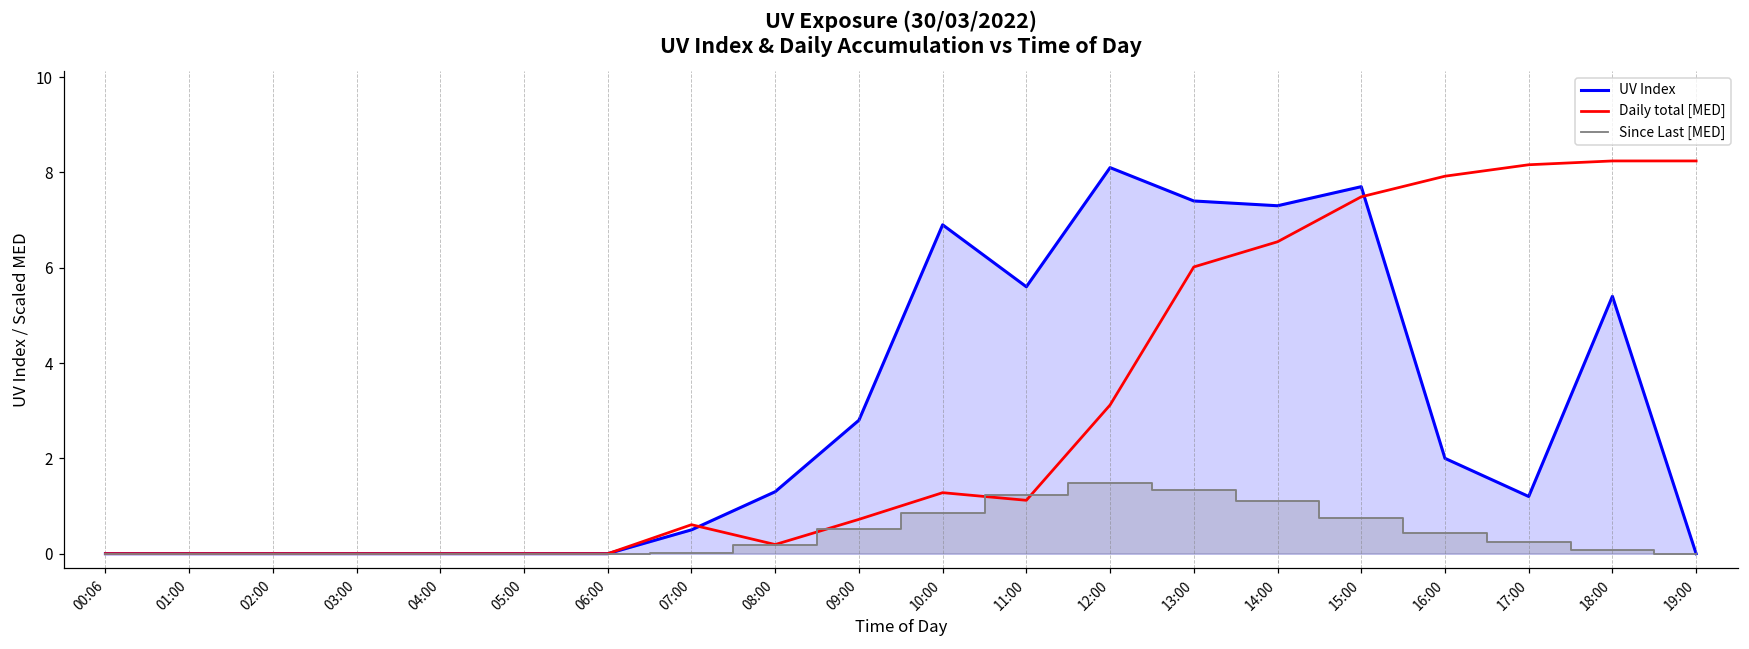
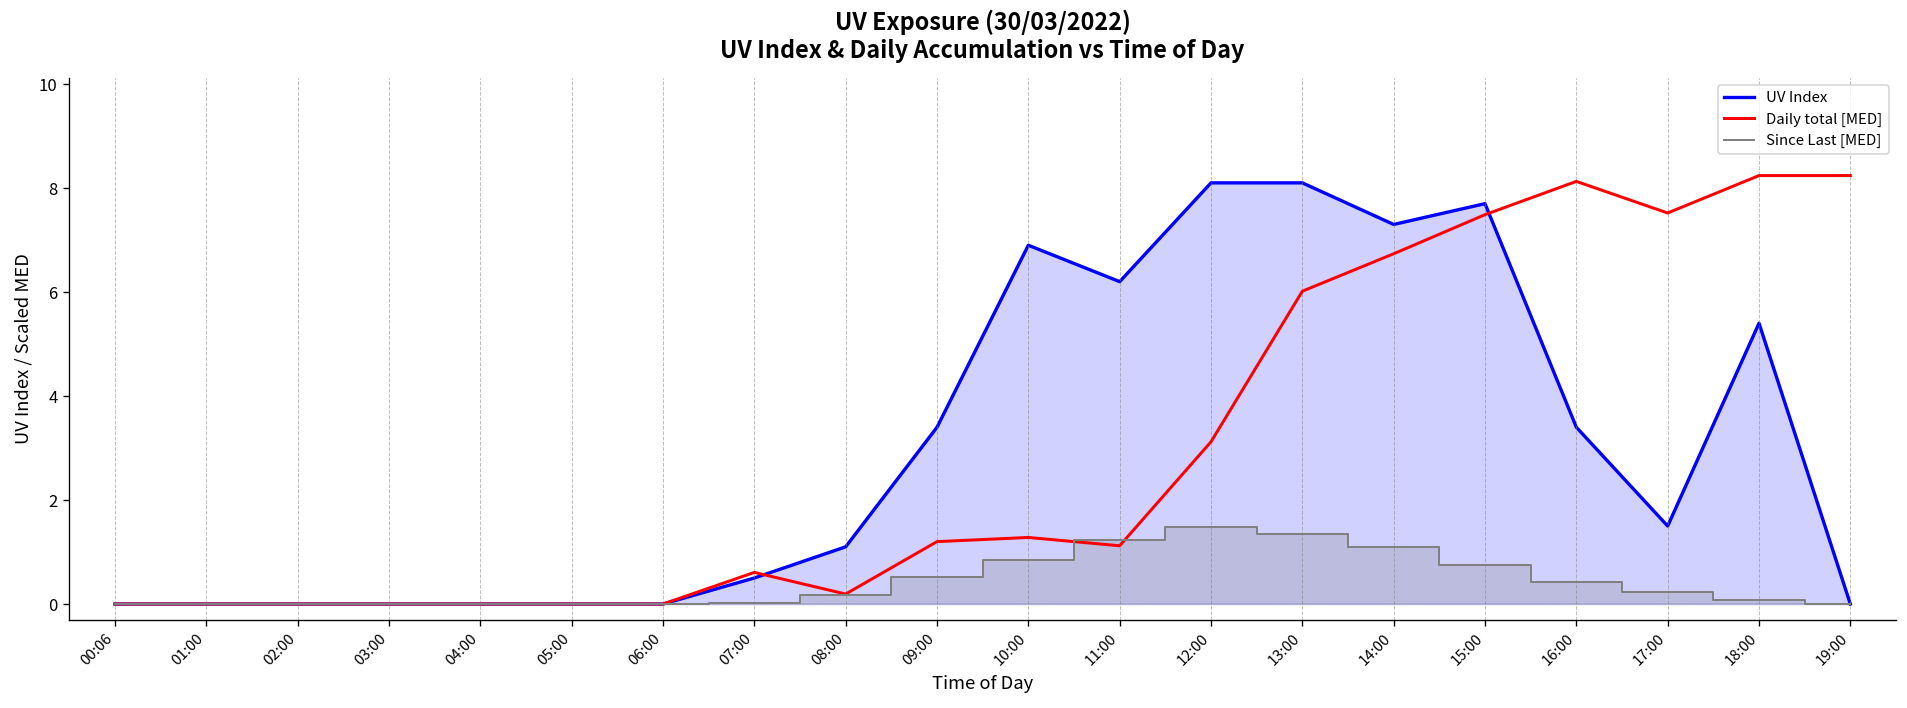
  {
    "UV Index": {
      "07:00": 0.5,
-     "08:00": 1.3,
-     "09:00": 2.8,
+     "08:00": 1.1,
+     "09:00": 3.4,
      "10:00": 6.9,
-     "11:00": 5.6,
+     "11:00": 6.2,
      "12:00": 8.1,
-     "13:00": 7.4,
+     "13:00": 8.1,
      "14:00": 7.3,
      "15:00": 7.7,
-     "16:00": 2.0,
-     "17:00": 1.2,
+     "16:00": 3.4,
+     "17:00": 1.5,
      "18:00": 5.4
    },
    "Daily total [MED]": {
      "07:00": 0.6,
-     "09:00": 0.7,
+     "09:00": 1.2,
      "10:00": 1.3,
      "11:00": 1.1,
      "12:00": 3.1,
      "13:00": 6.0,
-     "14:00": 6.5,
+     "14:00": 6.7,
      "15:00": 7.5,
-     "16:00": 7.9,
-     "17:00": 8.2,
+     "16:00": 8.1,
+     "17:00": 7.5,
      "18:00": 8.2,
      "19:00": 8.2
    }
  }
